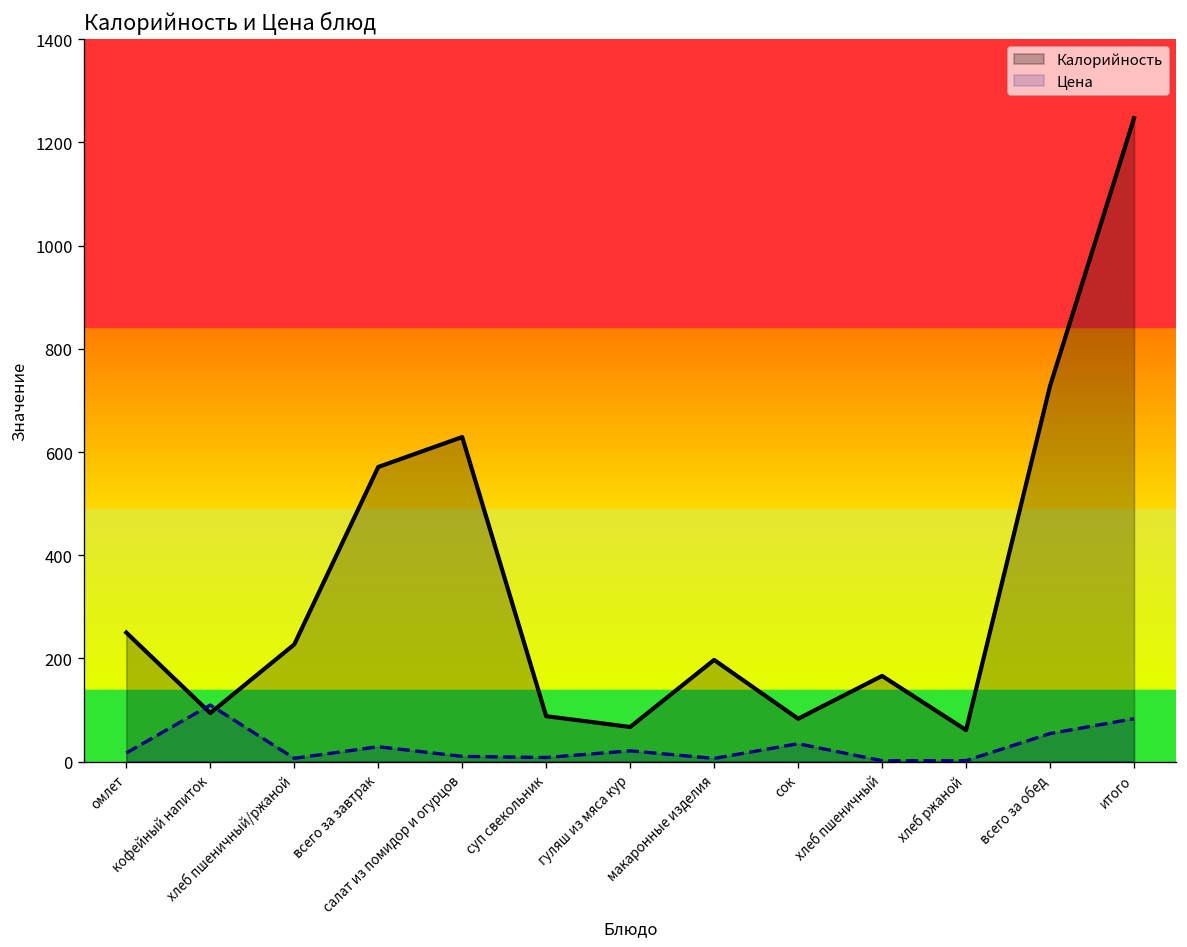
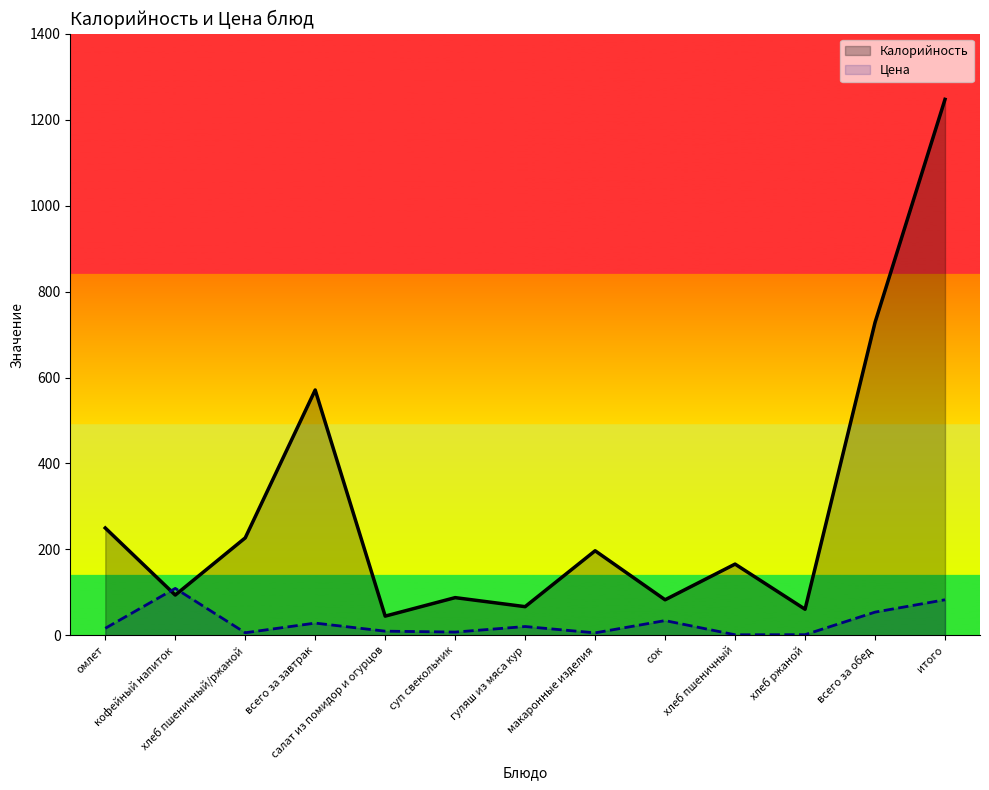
  {
    "Калорийность": {
      "омлет": 250,
      "кофейный напиток": 90,
      "хлеб пшеничный/ржаной": 230,
      "всего за завтрак": 570,
-     "салат из помидор и огурцов": 630,
+     "салат из помидор и огурцов": 50,
      "суп свекольник": 90,
      "гуляш из мяса кур": 70,
      "макаронные изделия": 200,
      "сок": 80,
      "хлеб пшеничный": 170,
      "хлеб ржаной": 60,
      "всего за обед": 730,
      "итого": 1250
    },
    "Цена": {
      "омлет": 20,
      "кофейный напиток": 110,
      "хлеб пшеничный/ржаной": 10,
      "всего за завтрак": 30,
      "салат из помидор и огурцов": 10,
      "суп свекольник": 10,
      "гуляш из мяса кур": 20,
      "макаронные изделия": 10,
      "сок": 30,
      "хлеб пшеничный": 0,
      "хлеб ржаной": 0,
      "всего за обед": 50,
      "итого": 80
    }
  }
